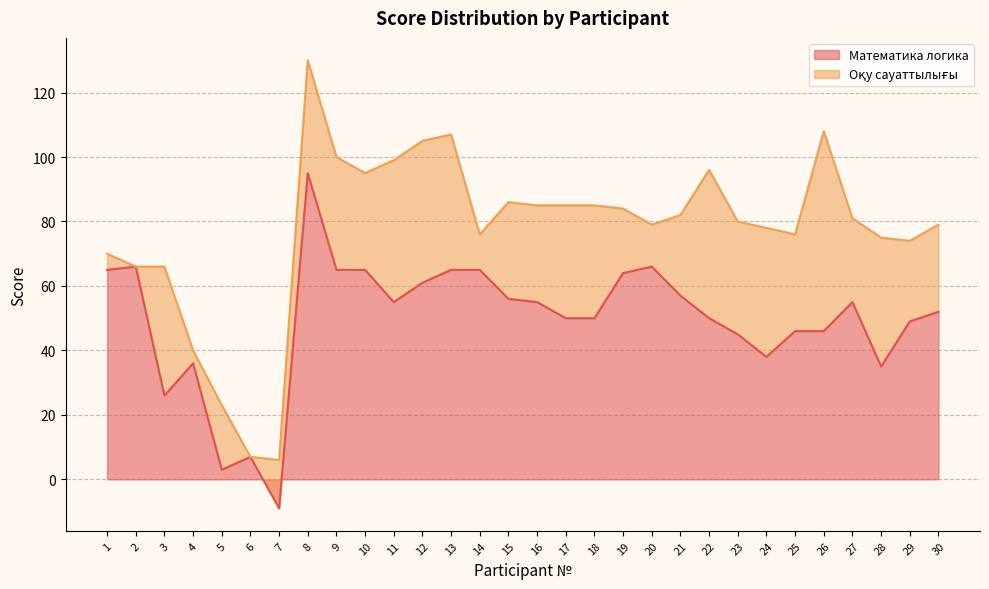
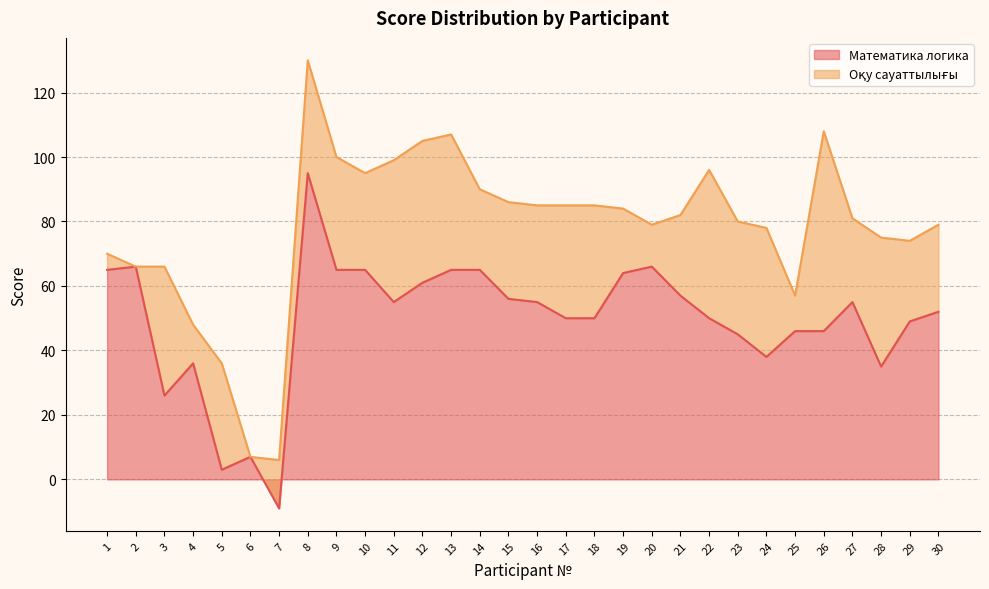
  {
    "Оқу сауаттылығы": {
      "1": 5,
      "3": 40,
-     "4": 4,
-     "5": 20,
+     "4": 12,
+     "5": 33,
      "7": 6,
      "8": 35,
      "9": 35,
      "10": 30,
      "11": 44,
      "12": 44,
      "13": 42,
-     "14": 11,
+     "14": 25,
      "15": 30,
      "16": 30,
      "17": 35,
      "18": 35,
      "19": 20,
      "20": 13,
      "21": 25,
      "22": 46,
      "23": 35,
      "24": 40,
-     "25": 30,
+     "25": 11,
      "26": 62,
      "27": 26,
      "28": 40,
      "29": 25,
      "30": 27
    }
  }
